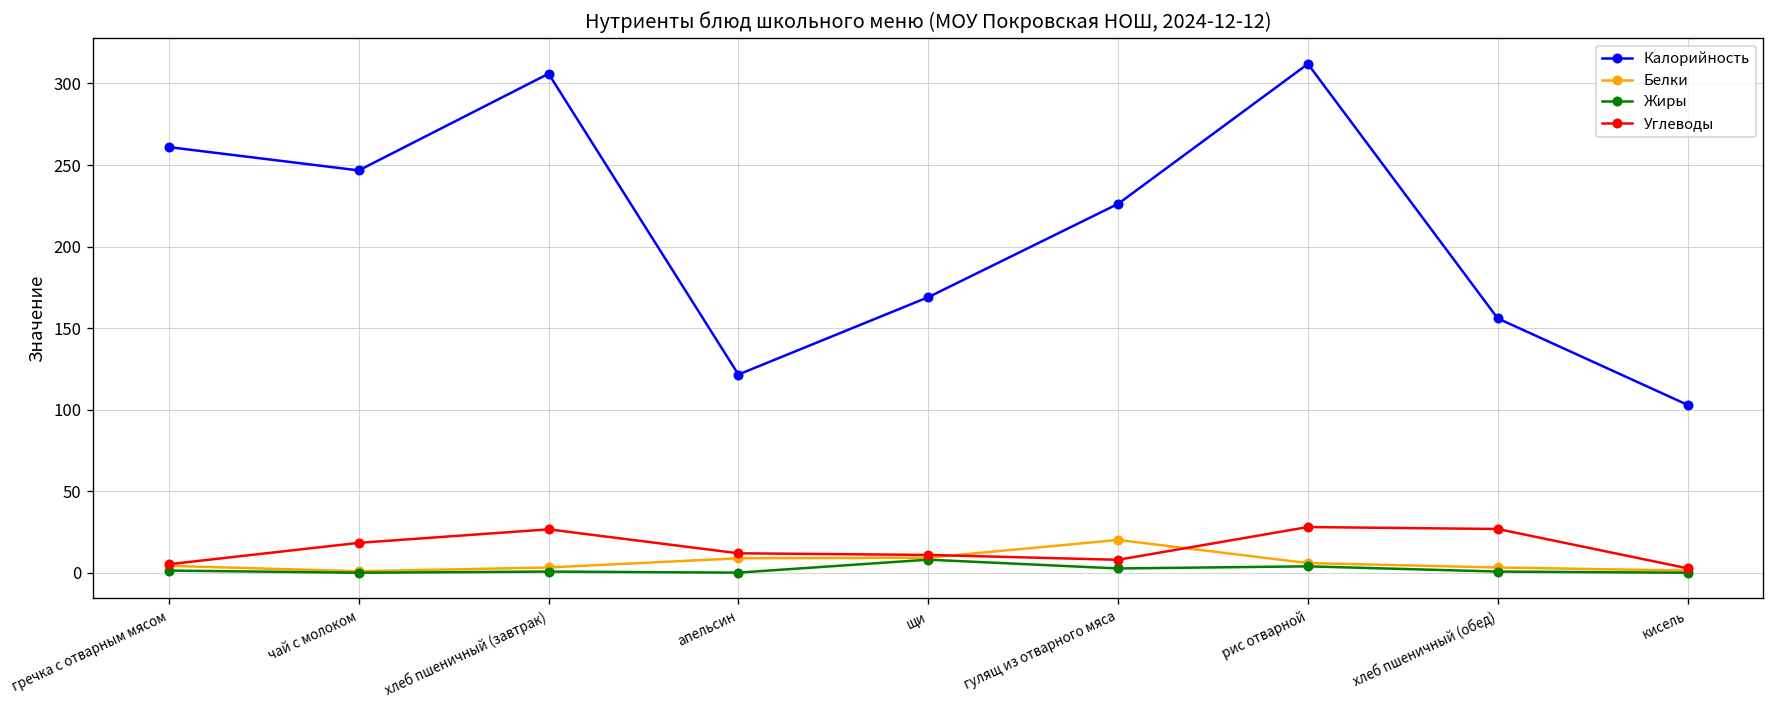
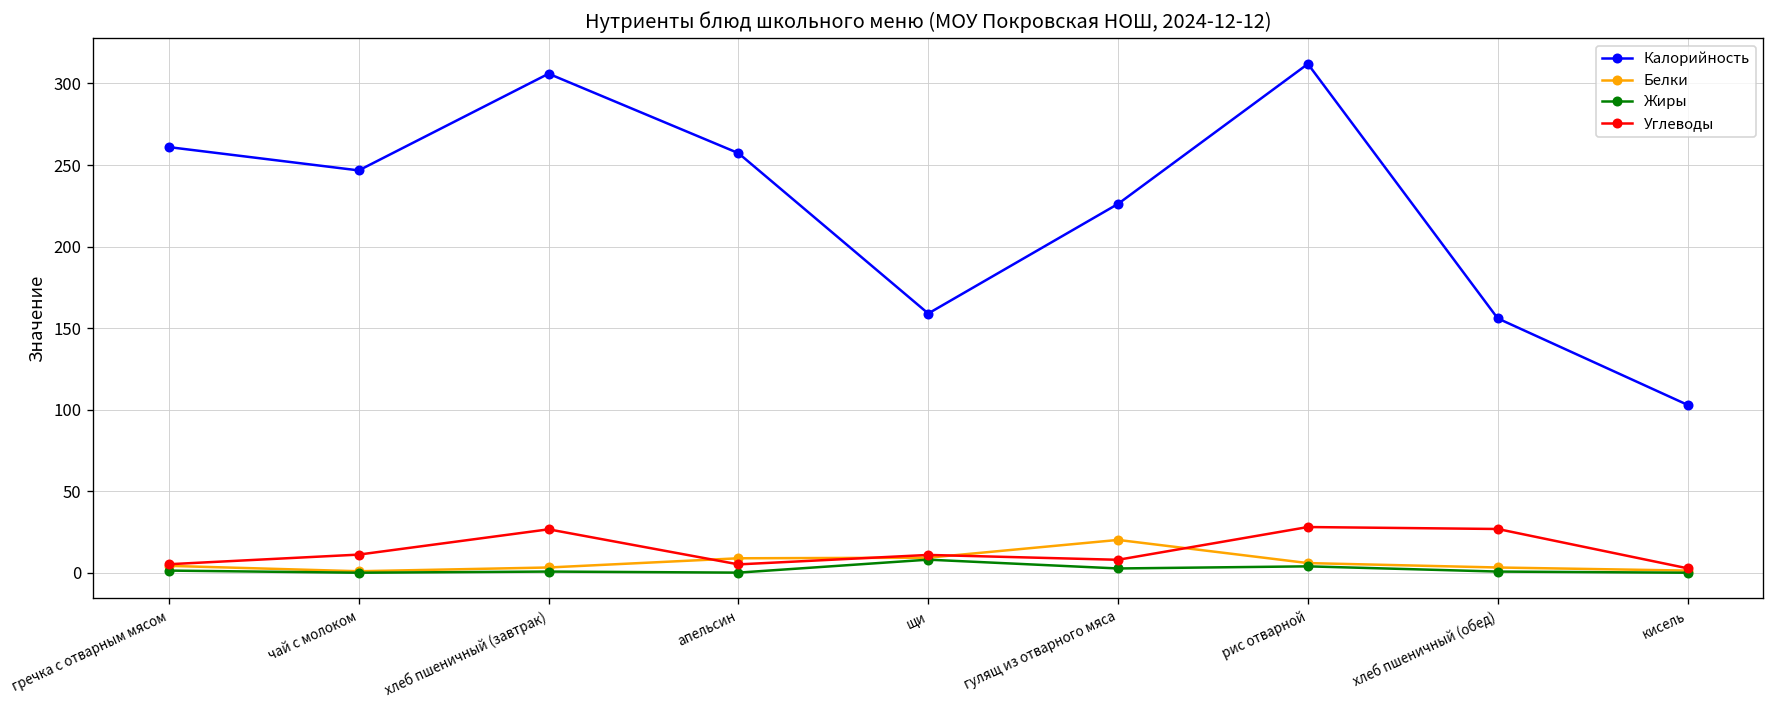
  {
    "Калорийность": {
      "гречка с отварным мясом": 261,
      "чай с молоком": 247,
      "хлеб пшеничный (завтрак)": 306,
-     "апельсин": 122,
-     "щи": 169,
+     "апельсин": 257,
+     "щи": 159,
      "гулящ из отварного мяса": 226,
      "рис отварной": 312,
      "хлеб пшеничный (обед)": 156,
      "кисель": 103
    },
    "Белки": {
      "хлеб пшеничный (завтрак)": 3,
      "апельсин": 9,
      "гулящ из отварного мяса": 20,
      "рис отварной": 6,
      "хлеб пшеничный (обед)": 3
    },
    "Жиры": {
      "гречка с отварным мясом": 1,
      "хлеб пшеничный (завтрак)": 1,
      "апельсин": 0,
      "гулящ из отварного мяса": 3,
      "рис отварной": 4,
      "хлеб пшеничный (обед)": 1
    },
    "Углеводы": {
-     "чай с молоком": 18,
+     "чай с молоком": 11,
      "хлеб пшеничный (завтрак)": 27,
-     "апельсин": 12,
+     "апельсин": 5,
      "гулящ из отварного мяса": 8,
      "рис отварной": 28,
      "хлеб пшеничный (обед)": 27
    }
  }
